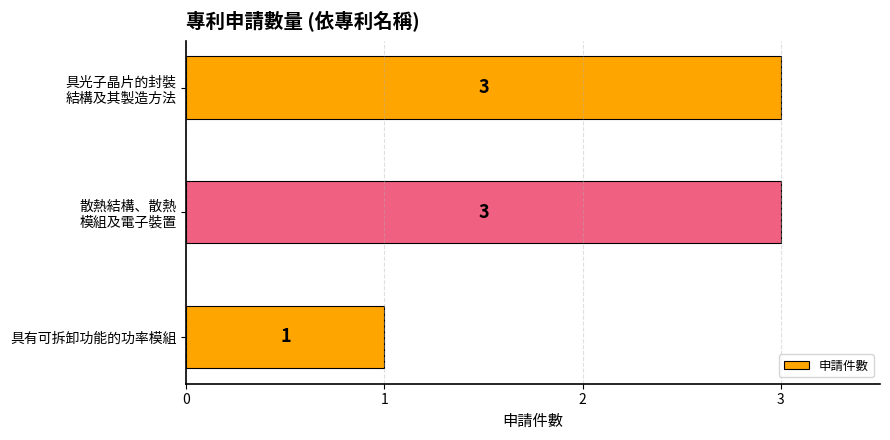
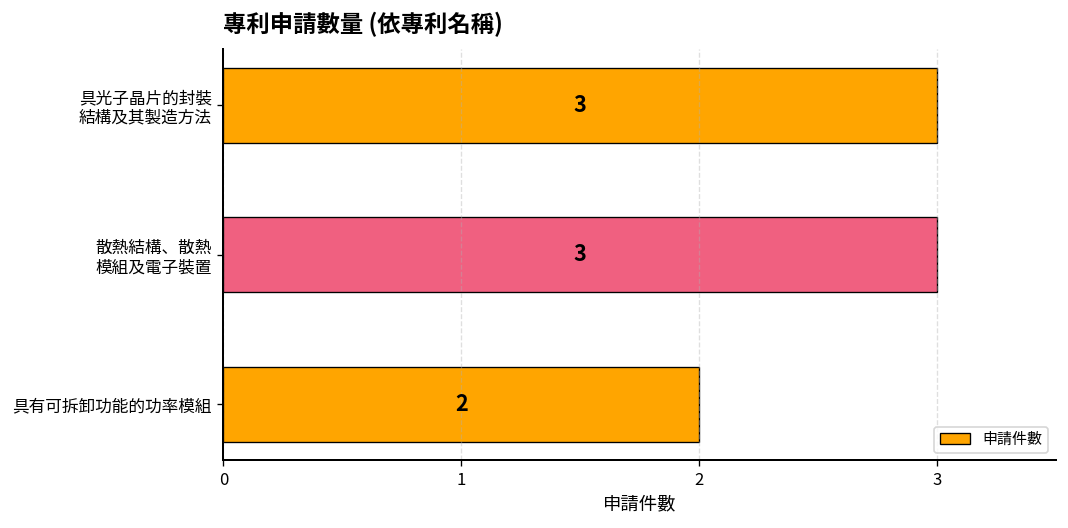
  {
    "具光子晶片的封裝 結構及其製造方法": 3,
    "散熱結構、散熱 模組及電子裝置": 3,
-   "具有可拆卸功能的功率模組": 1
+   "具有可拆卸功能的功率模組": 2
  }
